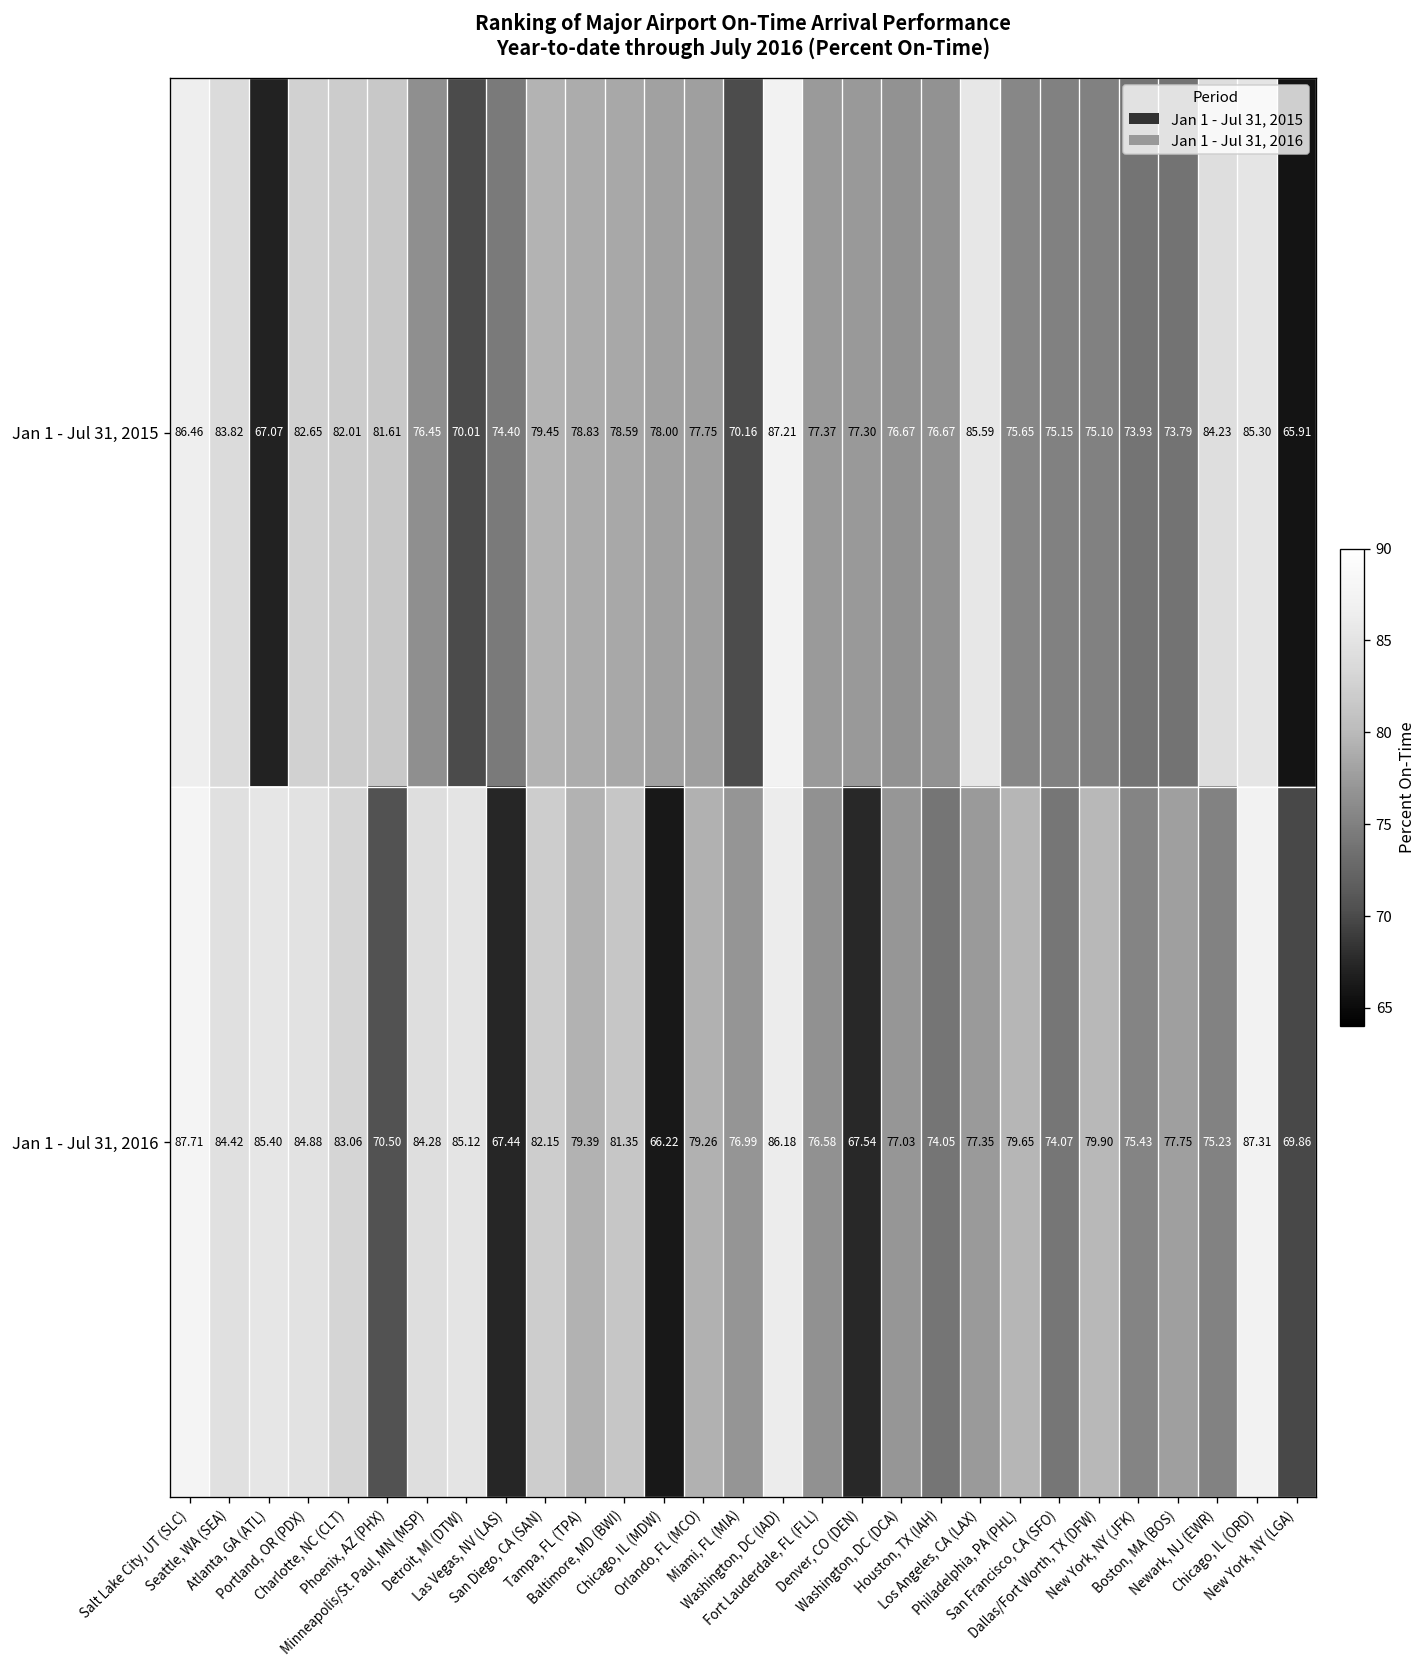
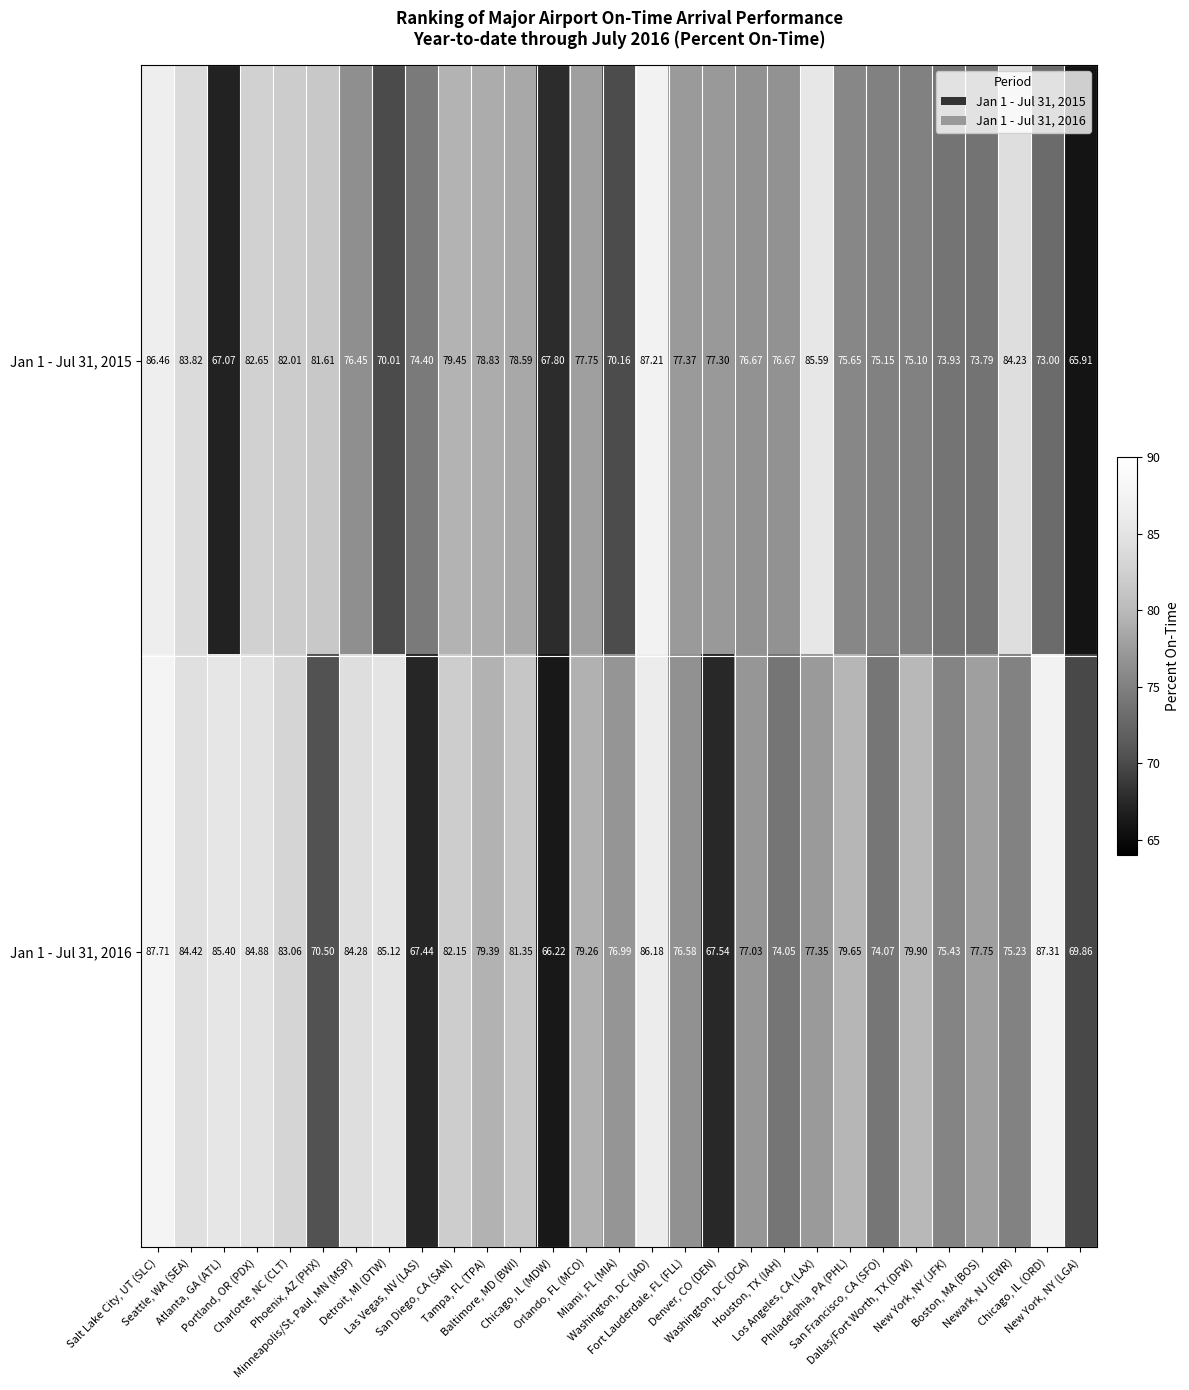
  {
    "Jan 1 - Jul 31, 2015": {
      "Salt Lake City, UT (SLC)": 86.46,
      "Seattle, WA (SEA)": 83.82,
      "Atlanta, GA (ATL)": 67.07,
      "Portland, OR (PDX)": 82.65,
      "Charlotte, NC (CLT)": 82.01,
      "Phoenix, AZ (PHX)": 81.61,
      "Minneapolis/St. Paul, MN (MSP)": 76.45,
      "Detroit, MI (DTW)": 70.01,
      "Las Vegas, NV (LAS)": 74.40,
      "San Diego, CA (SAN)": 79.45,
      "Tampa, FL (TPA)": 78.83,
      "Baltimore, MD (BWI)": 78.59,
-     "Chicago, IL (MDW)": 78.00,
+     "Chicago, IL (MDW)": 67.80,
      "Orlando, FL (MCO)": 77.75,
      "Miami, FL (MIA)": 70.16,
      "Washington, DC (IAD)": 87.21,
      "Fort Lauderdale, FL (FLL)": 77.37,
      "Denver, CO (DEN)": 77.30,
      "Washington, DC (DCA)": 76.67,
      "Houston, TX (IAH)": 76.67,
      "Los Angeles, CA (LAX)": 85.59,
      "Philadelphia, PA (PHL)": 75.65,
      "San Francisco, CA (SFO)": 75.15,
      "Dallas/Fort Worth, TX (DFW)": 75.10,
      "New York, NY (JFK)": 73.93,
      "Boston, MA (BOS)": 73.79,
      "Newark, NJ (EWR)": 84.23,
-     "Chicago, IL (ORD)": 85.30,
+     "Chicago, IL (ORD)": 73.00,
      "New York, NY (LGA)": 65.91
    },
    "Jan 1 - Jul 31, 2016": {
      "Salt Lake City, UT (SLC)": 87.71,
      "Seattle, WA (SEA)": 84.42,
      "Atlanta, GA (ATL)": 85.40,
      "Portland, OR (PDX)": 84.88,
      "Charlotte, NC (CLT)": 83.06,
      "Phoenix, AZ (PHX)": 70.50,
      "Minneapolis/St. Paul, MN (MSP)": 84.28,
      "Detroit, MI (DTW)": 85.12,
      "Las Vegas, NV (LAS)": 67.44,
      "San Diego, CA (SAN)": 82.15,
      "Tampa, FL (TPA)": 79.39,
      "Baltimore, MD (BWI)": 81.35,
      "Chicago, IL (MDW)": 66.22,
      "Orlando, FL (MCO)": 79.26,
      "Miami, FL (MIA)": 76.99,
      "Washington, DC (IAD)": 86.18,
      "Fort Lauderdale, FL (FLL)": 76.58,
      "Denver, CO (DEN)": 67.54,
      "Washington, DC (DCA)": 77.03,
      "Houston, TX (IAH)": 74.05,
      "Los Angeles, CA (LAX)": 77.35,
      "Philadelphia, PA (PHL)": 79.65,
      "San Francisco, CA (SFO)": 74.07,
      "Dallas/Fort Worth, TX (DFW)": 79.90,
      "New York, NY (JFK)": 75.43,
      "Boston, MA (BOS)": 77.75,
      "Newark, NJ (EWR)": 75.23,
      "Chicago, IL (ORD)": 87.31,
      "New York, NY (LGA)": 69.86
    }
  }
